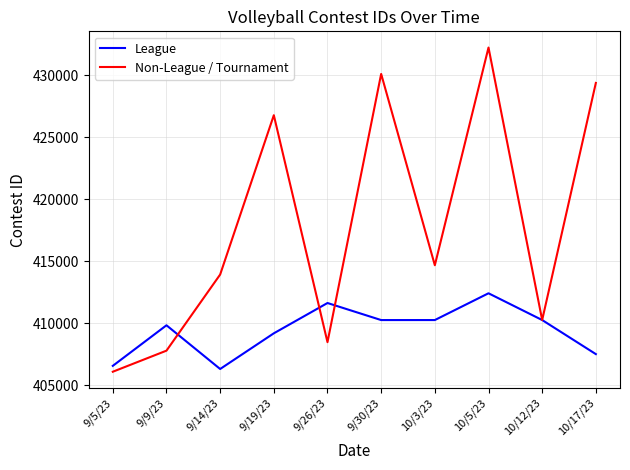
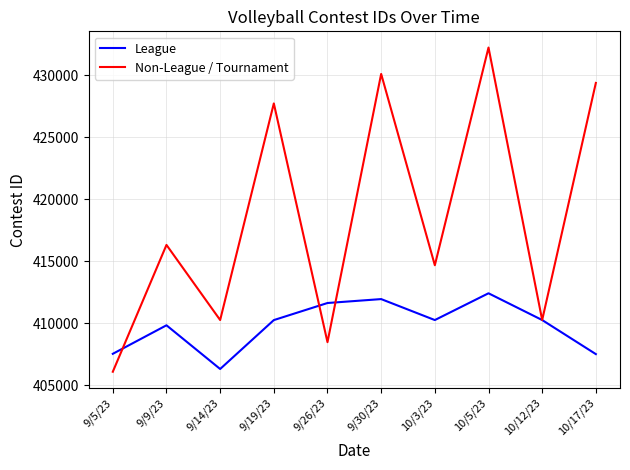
  {
    "League": {
-     "9/5/23": 406600,
+     "9/5/23": 407500,
      "9/9/23": 409800,
      "9/14/23": 406300,
-     "9/19/23": 409200,
+     "9/19/23": 410200,
      "9/26/23": 411600,
-     "9/30/23": 410200,
+     "9/30/23": 411900,
      "10/3/23": 410200,
      "10/5/23": 412400,
      "10/17/23": 407500
    },
    "Non-League / Tournament": {
      "9/5/23": 406100,
-     "9/9/23": 407800,
-     "9/14/23": 413900,
-     "9/19/23": 426800,
+     "9/9/23": 416300,
+     "9/14/23": 410200,
+     "9/19/23": 427700,
      "9/26/23": 408500,
      "9/30/23": 430100,
      "10/3/23": 414700,
      "10/5/23": 432200,
      "10/17/23": 429400
    }
  }
